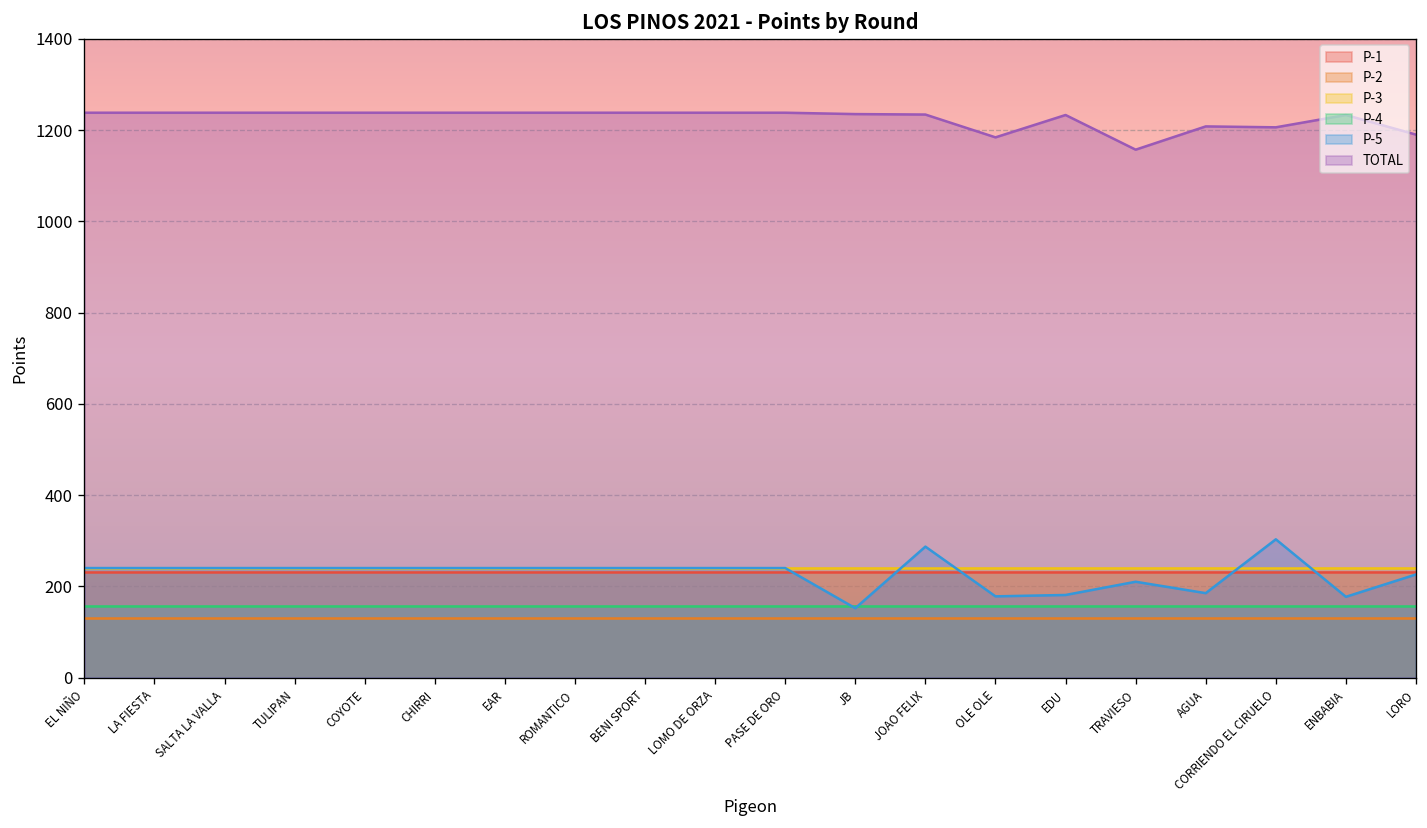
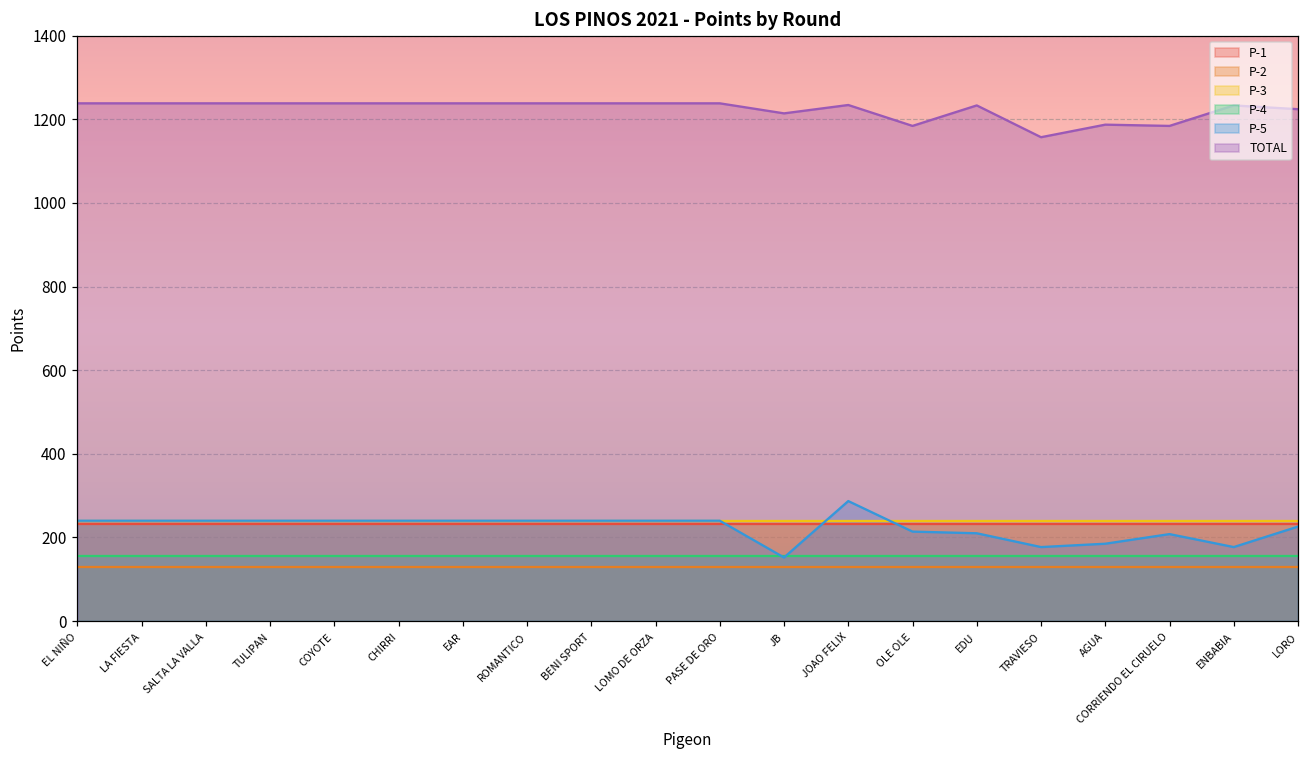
  {
    "P-4": {
      "EL NIÑO": 160,
      "LA FIESTA": 160,
      "SALTA LA VALLA": 160,
      "TULIPAN": 160,
      "COYOTE": 160,
      "CHIRRI": 160,
      "EAR": 160,
      "ROMANTICO": 160,
      "BENI SPORT": 160,
      "LOMO DE ORZA": 160,
      "PASE DE ORO": 160,
      "JOAO FELIX": 160,
      "OLE OLE": 160,
      "EDU": 160,
      "TRAVIESO": 160,
      "AGUA": 160,
      "CORRIENDO EL CIRUELO": 160,
      "ENBABIA": 160,
      "LORO": 160
    },
    "P-5": {
      "JOAO FELIX": 290,
-     "OLE OLE": 180,
-     "EDU": 180,
-     "TRAVIESO": 210,
+     "OLE OLE": 210,
+     "EDU": 210,
+     "TRAVIESO": 180,
      "AGUA": 190,
-     "CORRIENDO EL CIRUELO": 300,
+     "CORRIENDO EL CIRUELO": 210,
      "ENBABIA": 180
    },
    "TOTAL": {
      "EL NIÑO": 1240,
      "LA FIESTA": 1240,
      "SALTA LA VALLA": 1240,
      "TULIPAN": 1240,
      "COYOTE": 1240,
      "CHIRRI": 1240,
      "EAR": 1240,
      "ROMANTICO": 1240,
      "BENI SPORT": 1240,
      "LOMO DE ORZA": 1240,
      "PASE DE ORO": 1240,
-     "JB": 1240,
+     "JB": 1210,
      "JOAO FELIX": 1230,
      "OLE OLE": 1180,
      "EDU": 1230,
      "TRAVIESO": 1160,
-     "AGUA": 1210,
-     "CORRIENDO EL CIRUELO": 1210,
-     "LORO": 1190
+     "AGUA": 1190,
+     "CORRIENDO EL CIRUELO": 1180,
+     "LORO": 1220
    }
  }
